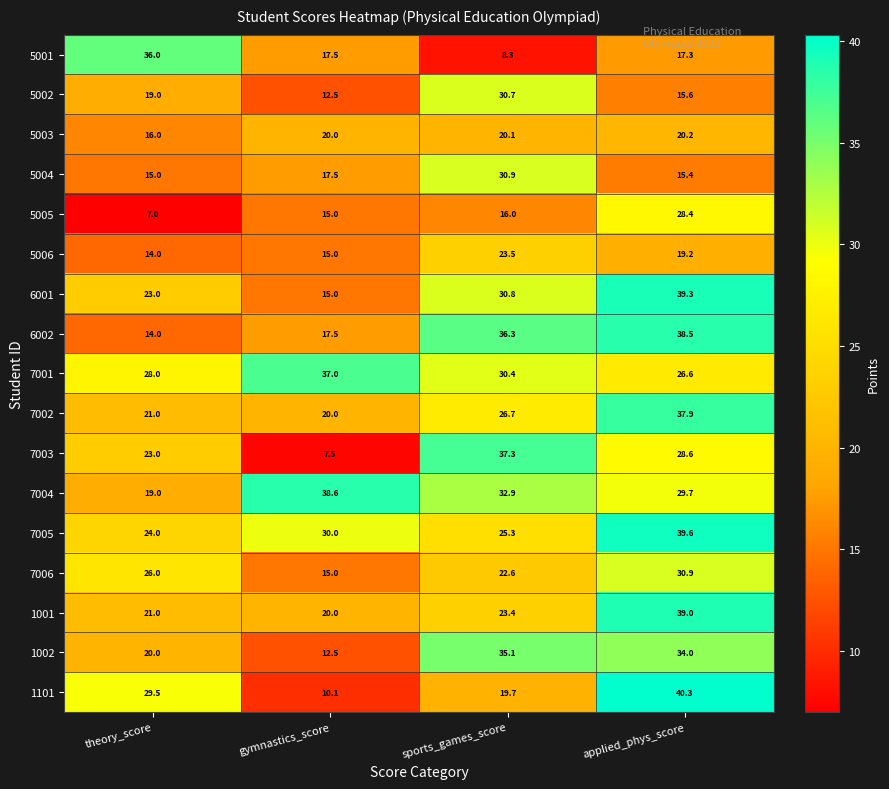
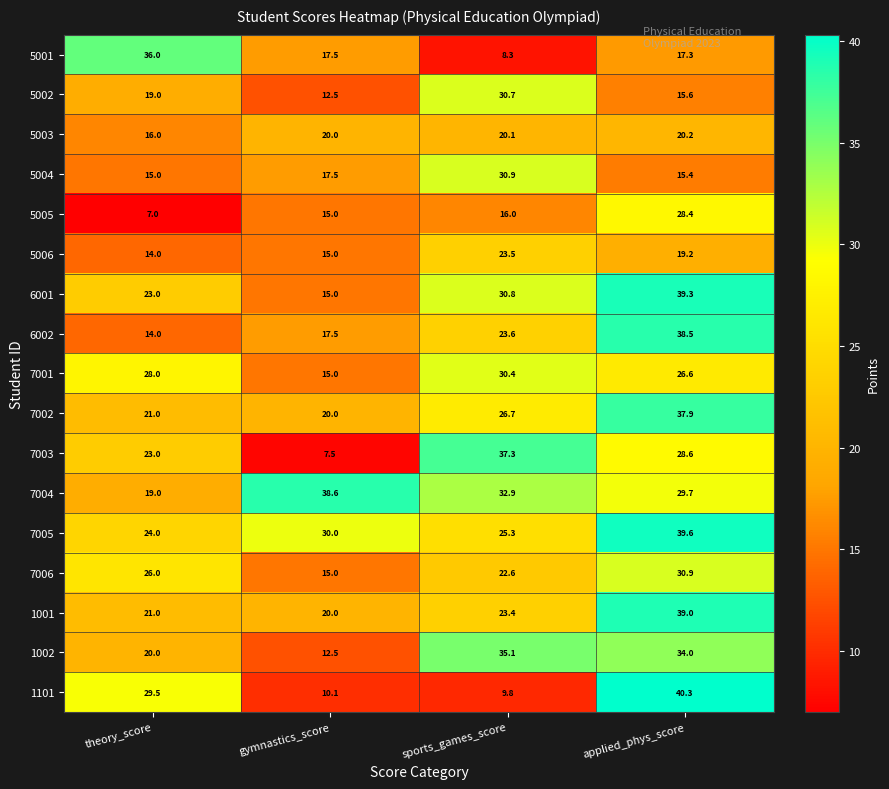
  {
    "5001": {
      "theory_score": 36.0,
      "gymnastics_score": 17.5,
      "sports_games_score": 8.3,
      "applied_phys_score": 17.3
    },
    "5002": {
      "theory_score": 19.0,
      "gymnastics_score": 12.5,
      "sports_games_score": 30.7,
      "applied_phys_score": 15.6
    },
    "5003": {
      "theory_score": 16.0,
      "gymnastics_score": 20.0,
      "sports_games_score": 20.1,
      "applied_phys_score": 20.2
    },
    "5004": {
      "theory_score": 15.0,
      "gymnastics_score": 17.5,
      "sports_games_score": 30.9,
      "applied_phys_score": 15.4
    },
    "5005": {
      "theory_score": 7.0,
      "gymnastics_score": 15.0,
      "sports_games_score": 16.0,
      "applied_phys_score": 28.4
    },
    "5006": {
      "theory_score": 14.0,
      "gymnastics_score": 15.0,
      "sports_games_score": 23.5,
      "applied_phys_score": 19.2
    },
    "6001": {
      "theory_score": 23.0,
      "gymnastics_score": 15.0,
      "sports_games_score": 30.8,
      "applied_phys_score": 39.3
    },
    "6002": {
      "theory_score": 14.0,
      "gymnastics_score": 17.5,
-     "sports_games_score": 36.3,
+     "sports_games_score": 23.6,
      "applied_phys_score": 38.5
    },
    "7001": {
      "theory_score": 28.0,
-     "gymnastics_score": 37.0,
+     "gymnastics_score": 15.0,
      "sports_games_score": 30.4,
      "applied_phys_score": 26.6
    },
    "7002": {
      "theory_score": 21.0,
      "gymnastics_score": 20.0,
      "sports_games_score": 26.7,
      "applied_phys_score": 37.9
    },
    "7003": {
      "theory_score": 23.0,
      "gymnastics_score": 7.5,
      "sports_games_score": 37.3,
      "applied_phys_score": 28.6
    },
    "7004": {
      "theory_score": 19.0,
      "gymnastics_score": 38.6,
      "sports_games_score": 32.9,
      "applied_phys_score": 29.7
    },
    "7005": {
      "theory_score": 24.0,
      "gymnastics_score": 30.0,
      "sports_games_score": 25.3,
      "applied_phys_score": 39.6
    },
    "7006": {
      "theory_score": 26.0,
      "gymnastics_score": 15.0,
      "sports_games_score": 22.6,
      "applied_phys_score": 30.9
    },
    "1001": {
      "theory_score": 21.0,
      "gymnastics_score": 20.0,
      "sports_games_score": 23.4,
      "applied_phys_score": 39.0
    },
    "1002": {
      "theory_score": 20.0,
      "gymnastics_score": 12.5,
      "sports_games_score": 35.1,
      "applied_phys_score": 34.0
    },
    "1101": {
      "theory_score": 29.5,
      "gymnastics_score": 10.1,
-     "sports_games_score": 19.7,
+     "sports_games_score": 9.8,
      "applied_phys_score": 40.3
    }
  }
